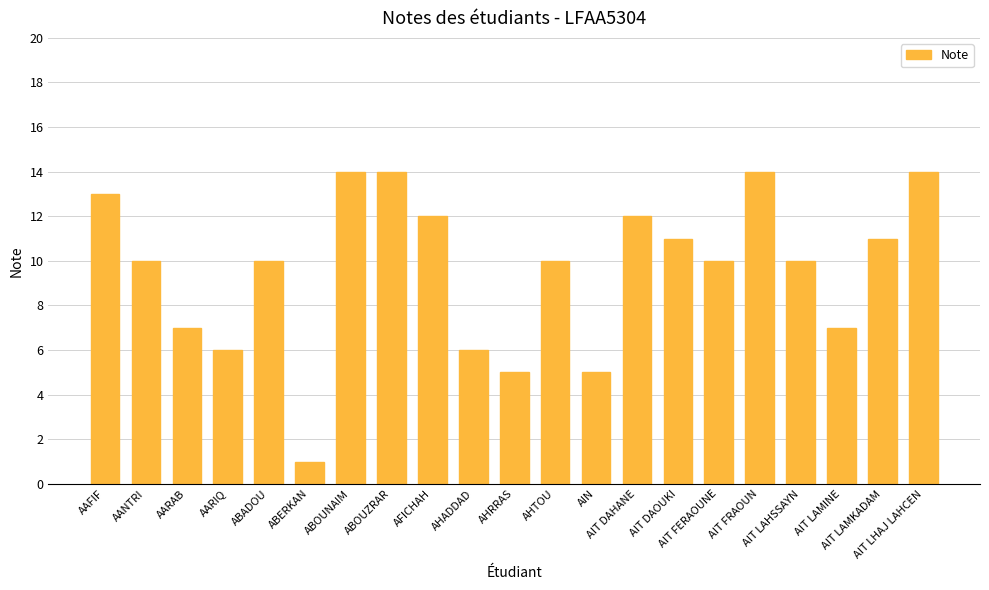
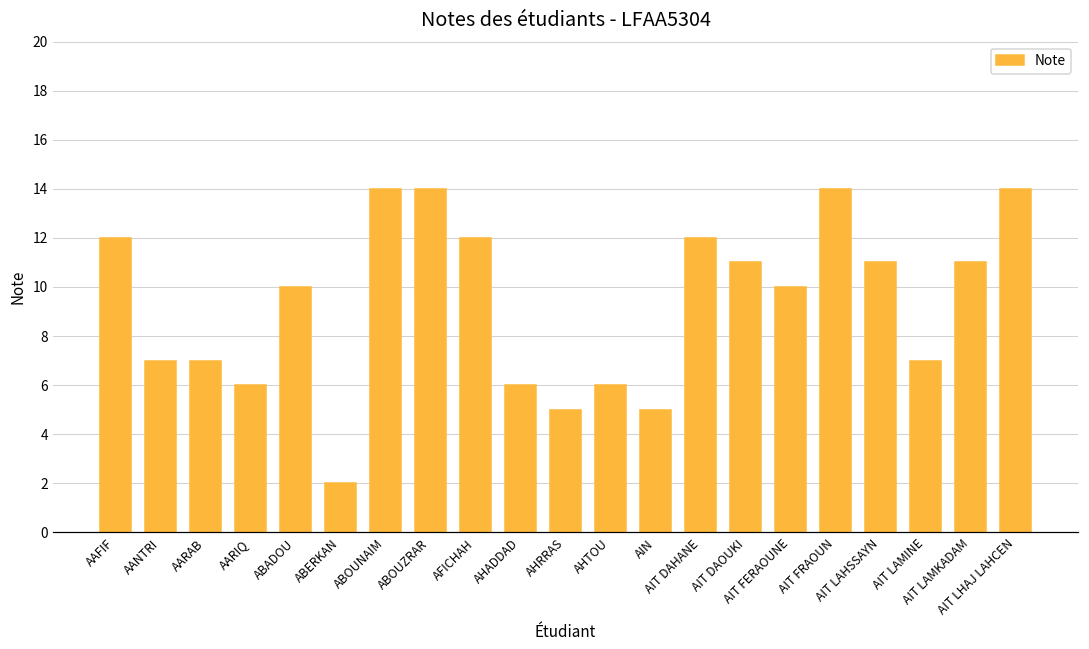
  {
-   "AAFIF": 13,
-   "AANTRI": 10,
+   "AAFIF": 12,
+   "AANTRI": 7,
    "AARAB": 7,
    "AARIQ": 6,
    "ABADOU": 10,
-   "ABERKAN": 1,
+   "ABERKAN": 2,
    "ABOUNAIM": 14,
    "ABOUZRAR": 14,
    "AFICHAH": 12,
    "AHADDAD": 6,
    "AHRRAS": 5,
-   "AHTOU": 10,
+   "AHTOU": 6,
    "AIN": 5,
    "AIT DAHANE": 12,
    "AIT DAOUKI": 11,
    "AIT FERAOUNE": 10,
    "AIT FRAOUN": 14,
-   "AIT LAHSSAYN": 10,
+   "AIT LAHSSAYN": 11,
    "AIT LAMINE": 7,
    "AIT LAMKADAM": 11,
    "AIT LHAJ LAHCEN": 14
  }
